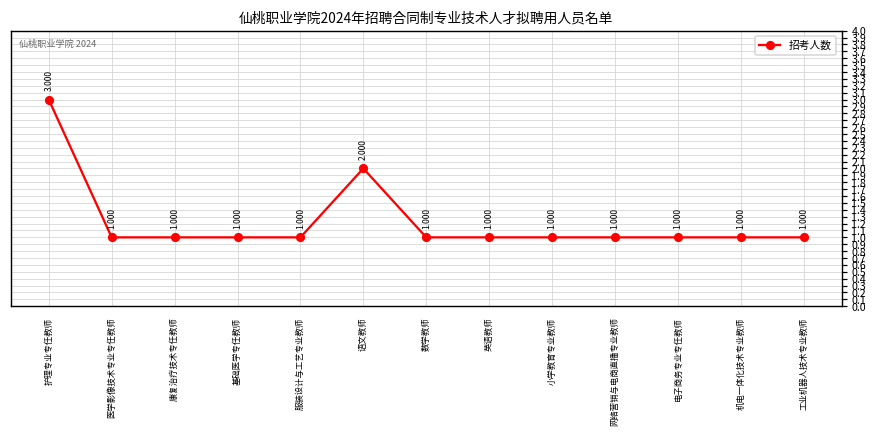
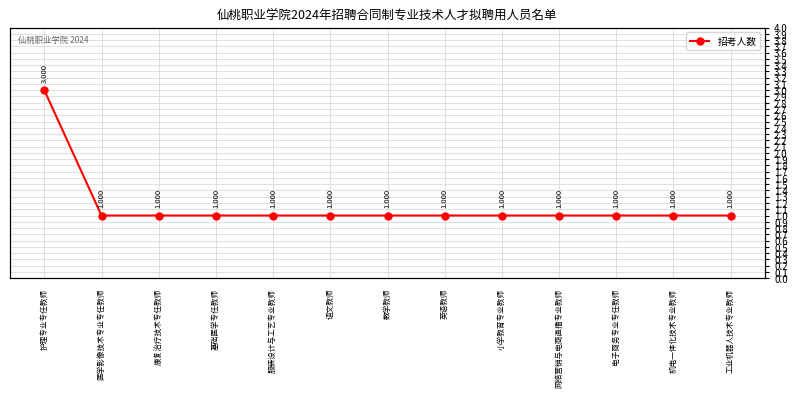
  {
    "护理专业专任教师": 3.000,
    "医学影像技术专业专任教师": 1.000,
    "康复治疗技术专任教师": 1.000,
    "基础医学专任教师": 1.000,
    "服装设计与工艺专业教师": 1.000,
-   "语文教师": 2.000,
+   "语文教师": 1.000,
    "数学教师": 1.000,
    "英语教师": 1.000,
    "小学教育专业教师": 1.000,
    "网络营销与电商直播专业教师": 1.000,
    "电子商务专业专任教师": 1.000,
    "机电一体化技术专业教师": 1.000,
    "工业机器人技术专业教师": 1.000
  }
